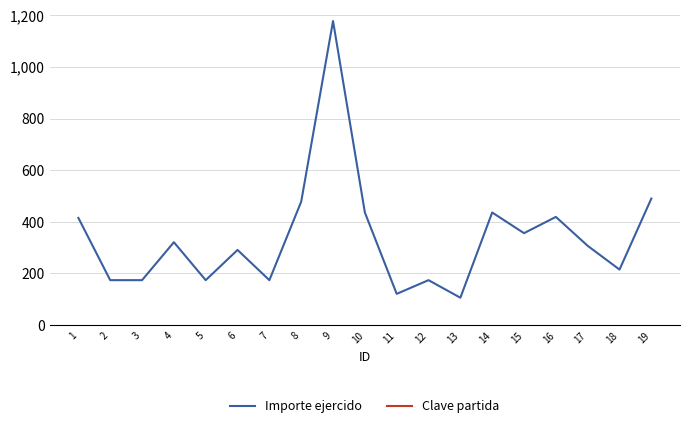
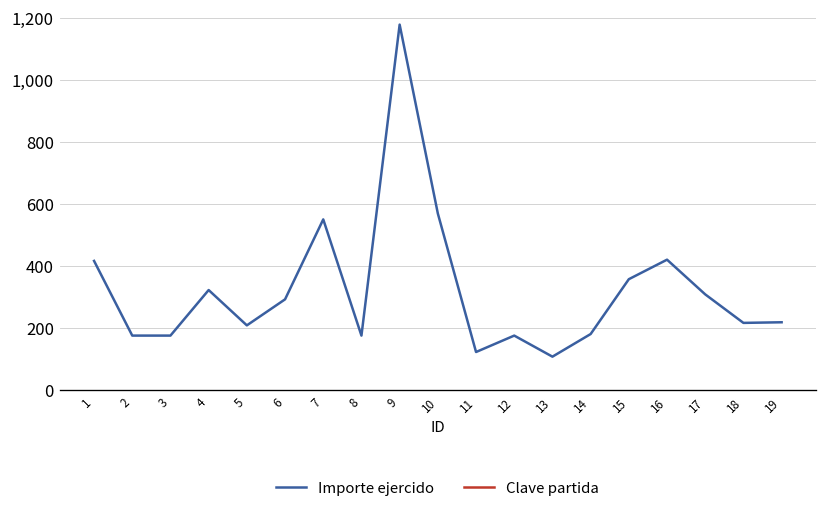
  {
    "Importe ejercido": {
      "1": "420",
      "2": "170",
      "3": "170",
      "4": "320",
-     "5": "170",
+     "5": "210",
      "6": "290",
-     "7": "170",
-     "8": "480",
+     "7": "550",
+     "8": "170",
      "9": "1,180",
-     "10": "440",
+     "10": "570",
      "11": "120",
      "12": "170",
      "13": "110",
-     "14": "440",
+     "14": "180",
      "15": "360",
      "16": "420",
      "17": "310",
      "18": "220",
-     "19": "490"
+     "19": "220"
    }
  }
